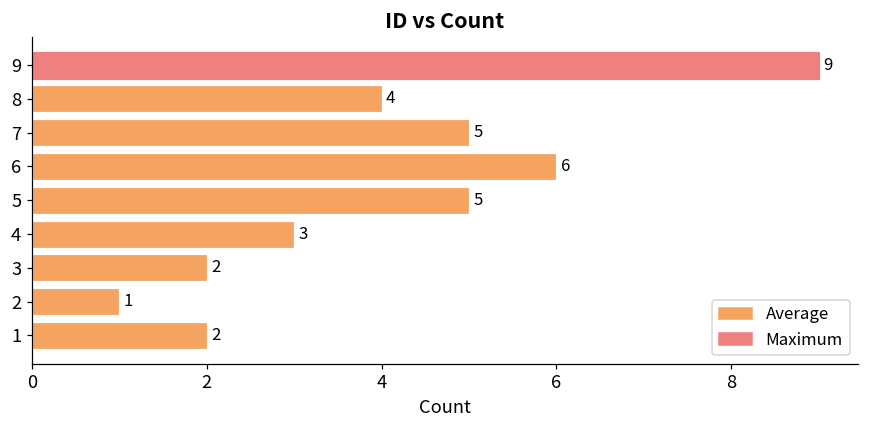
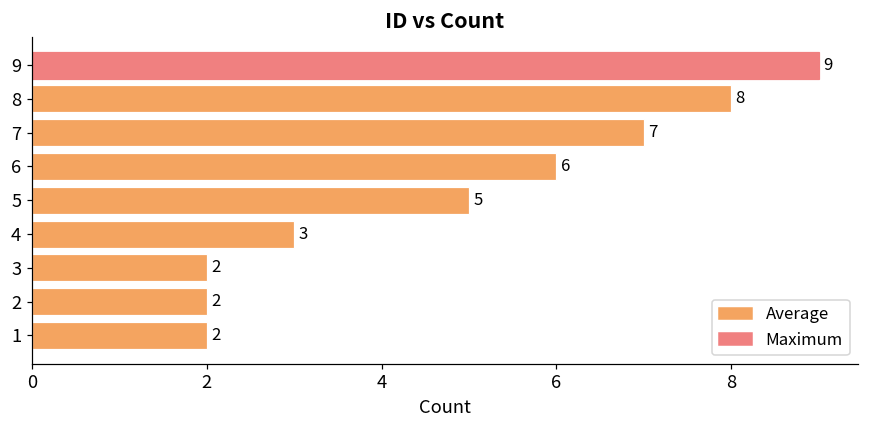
  {
    "9": 9,
-   "8": 4,
-   "7": 5,
+   "8": 8,
+   "7": 7,
    "6": 6,
    "5": 5,
    "4": 3,
    "3": 2,
-   "2": 1,
+   "2": 2,
    "1": 2
  }
